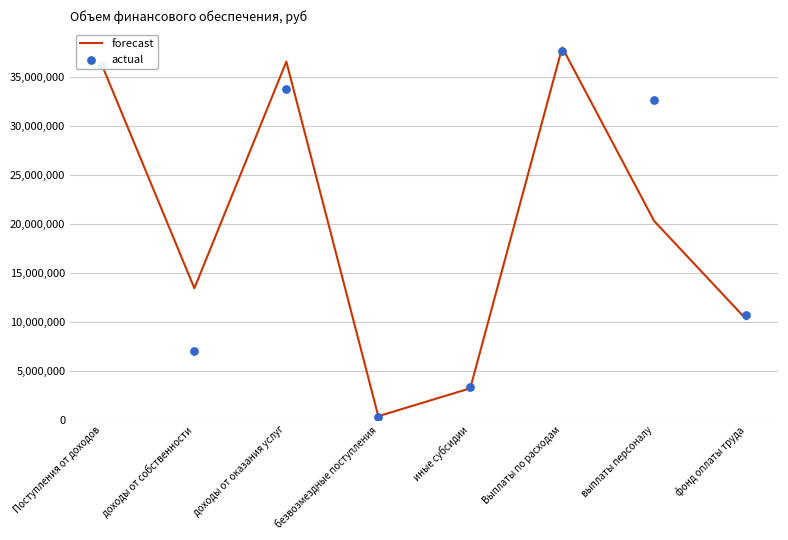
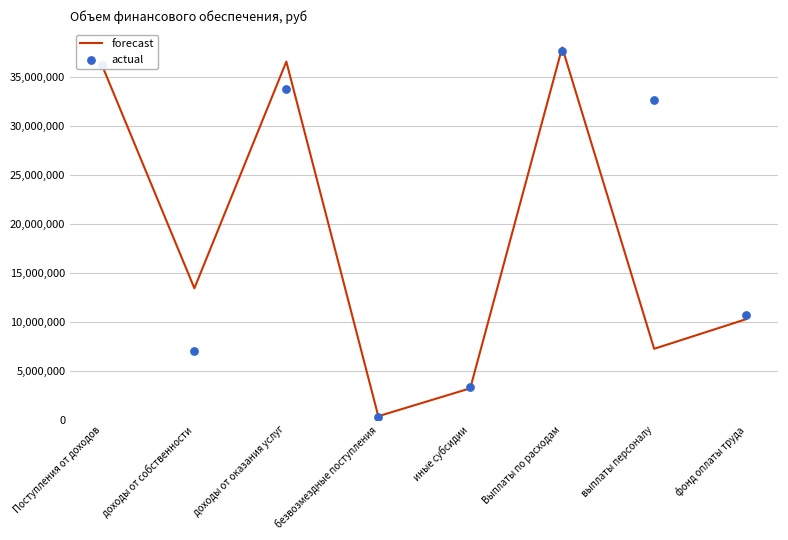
  {
    "forecast": {
      "доходы от собственности": "13,000,000",
      "доходы от оказания услуг": "37,000,000",
      "Выплаты по расходам": "38,000,000",
-     "выплаты персоналу": "20,000,000",
+     "выплаты персоналу": "7,000,000",
      "фонд оплаты труда": "10,000,000"
    }
  }
